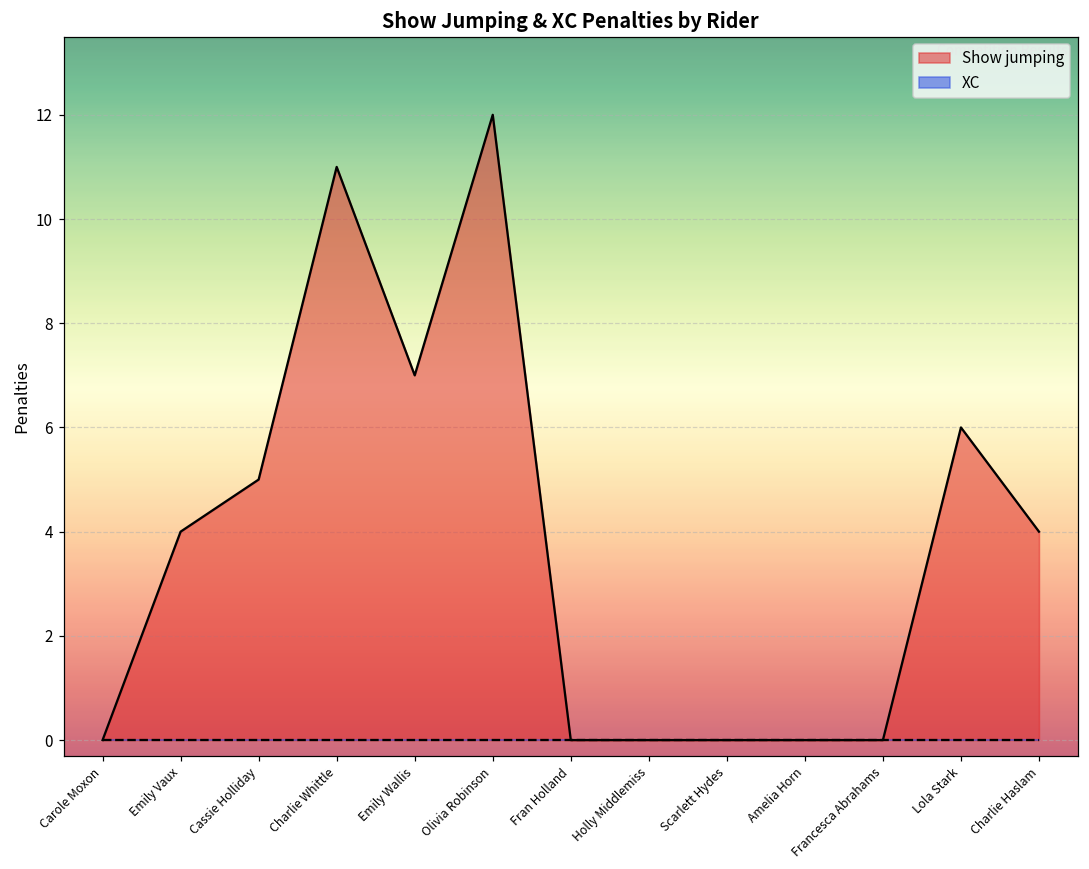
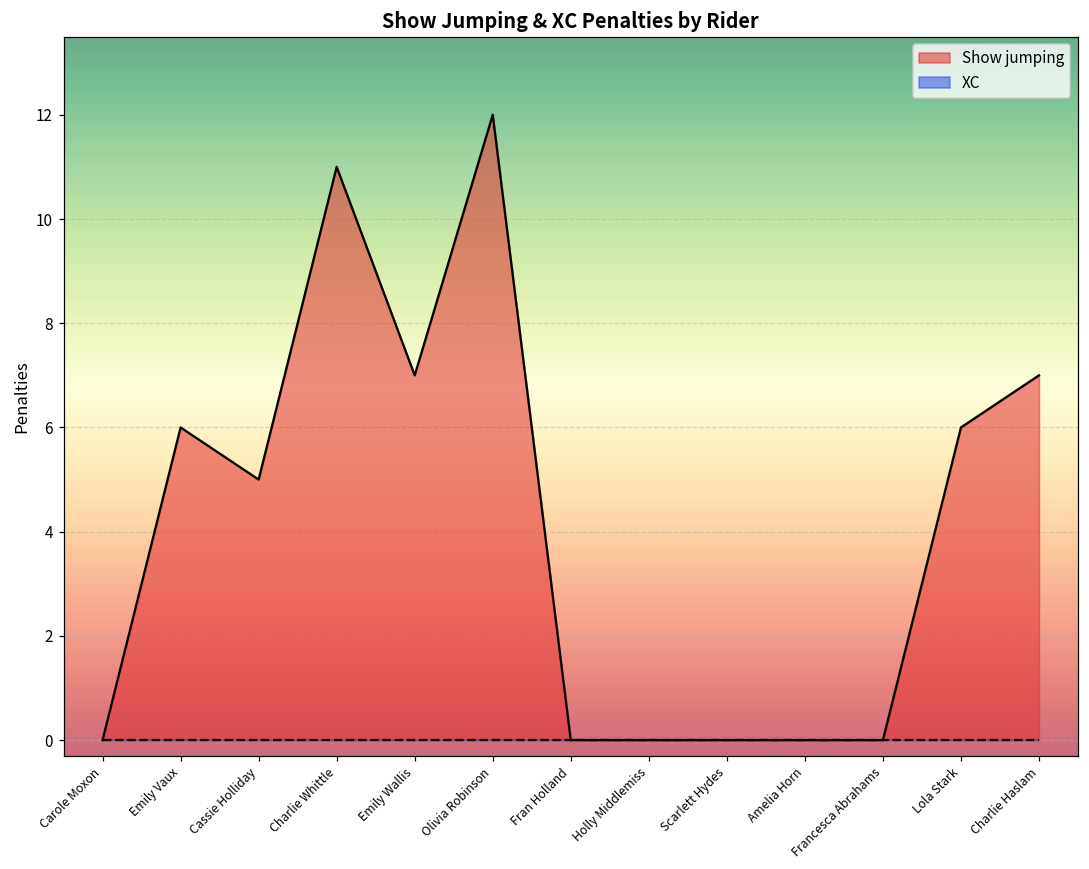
  {
    "Show jumping": {
-     "Emily Vaux": 4,
+     "Emily Vaux": 6,
      "Cassie Holliday": 5,
      "Charlie Whittle": 11,
      "Emily Wallis": 7,
      "Olivia Robinson": 12,
      "Lola Stark": 6,
-     "Charlie Haslam": 4
+     "Charlie Haslam": 7
    },
    "XC": {
      "Emily Vaux": 0,
      "Cassie Holliday": 0,
      "Charlie Whittle": 0,
      "Emily Wallis": 0,
      "Olivia Robinson": 0,
      "Lola Stark": 0,
      "Charlie Haslam": 0
    }
  }
